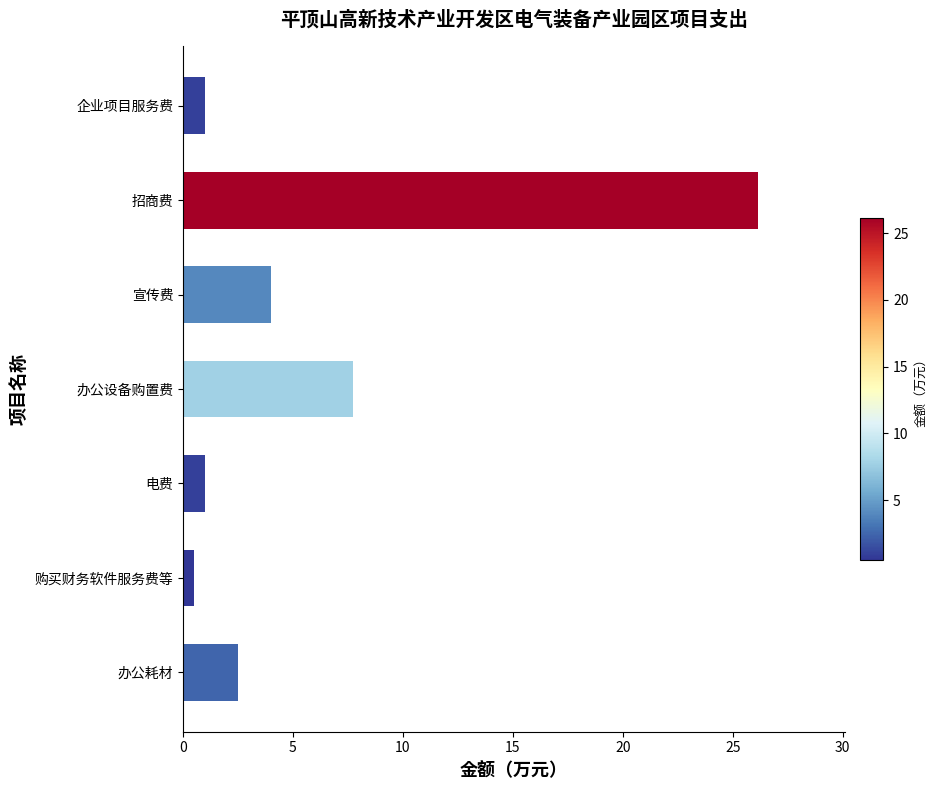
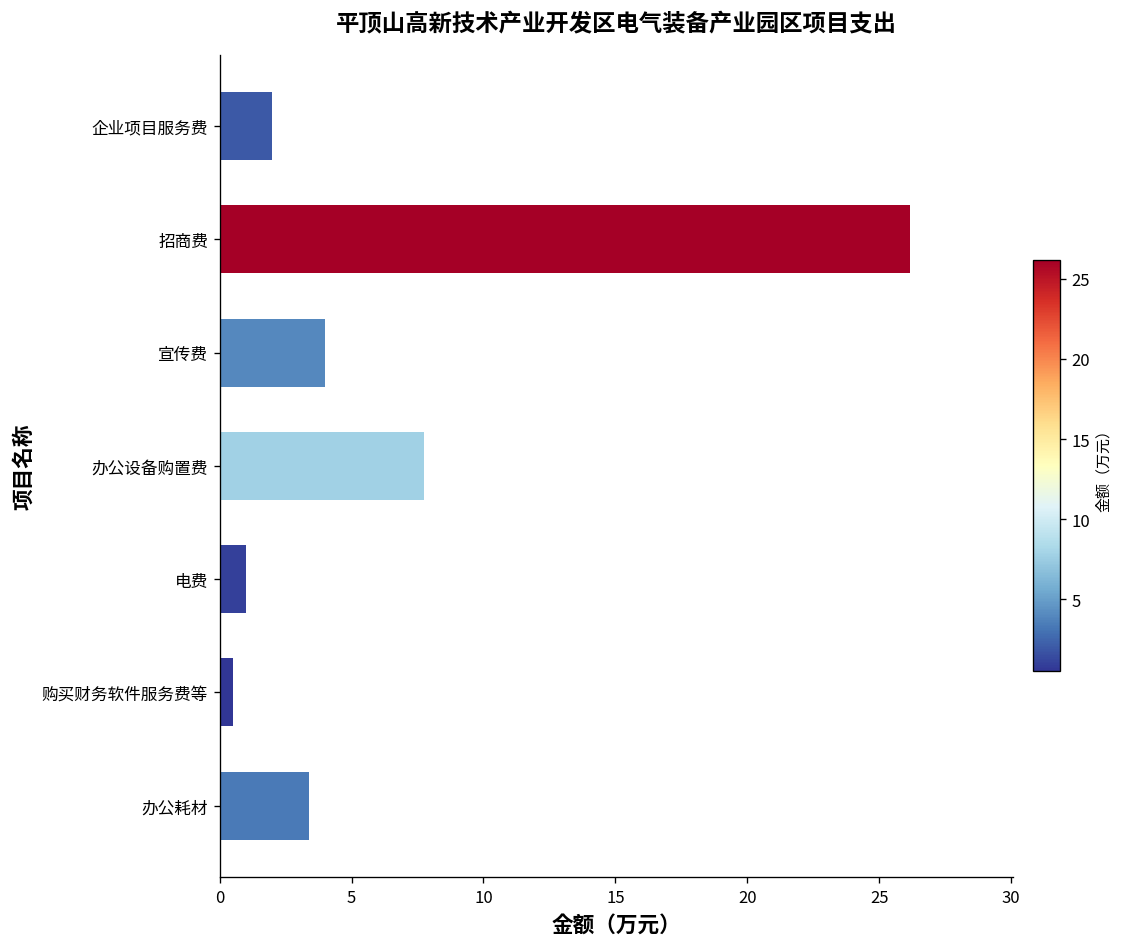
  {
-   "企业项目服务费": 1,
+   "企业项目服务费": 2,
    "招商费": 26.2,
    "宣传费": 4.0,
    "办公设备购置费": 7.7,
    "电费": 1.0,
    "购买财务软件服务费等": 0.5,
-   "办公耗材": 2.5
+   "办公耗材": 3.4
  }
